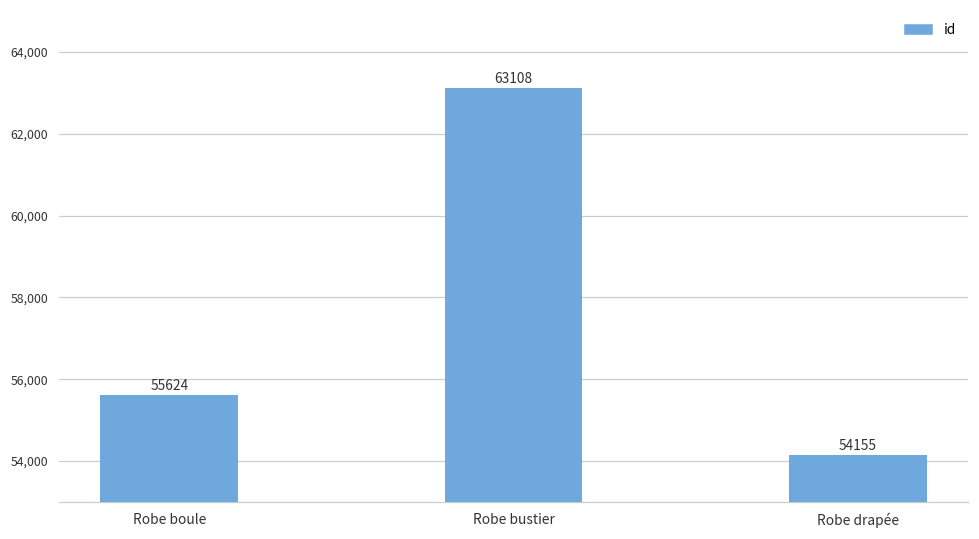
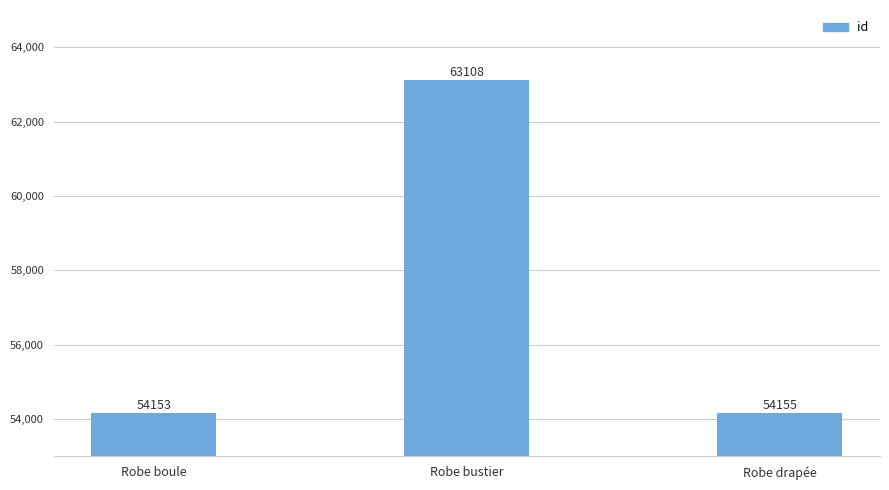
  {
-   "Robe boule": 55624,
+   "Robe boule": 54153,
    "Robe bustier": 63108,
    "Robe drapée": 54155
  }
